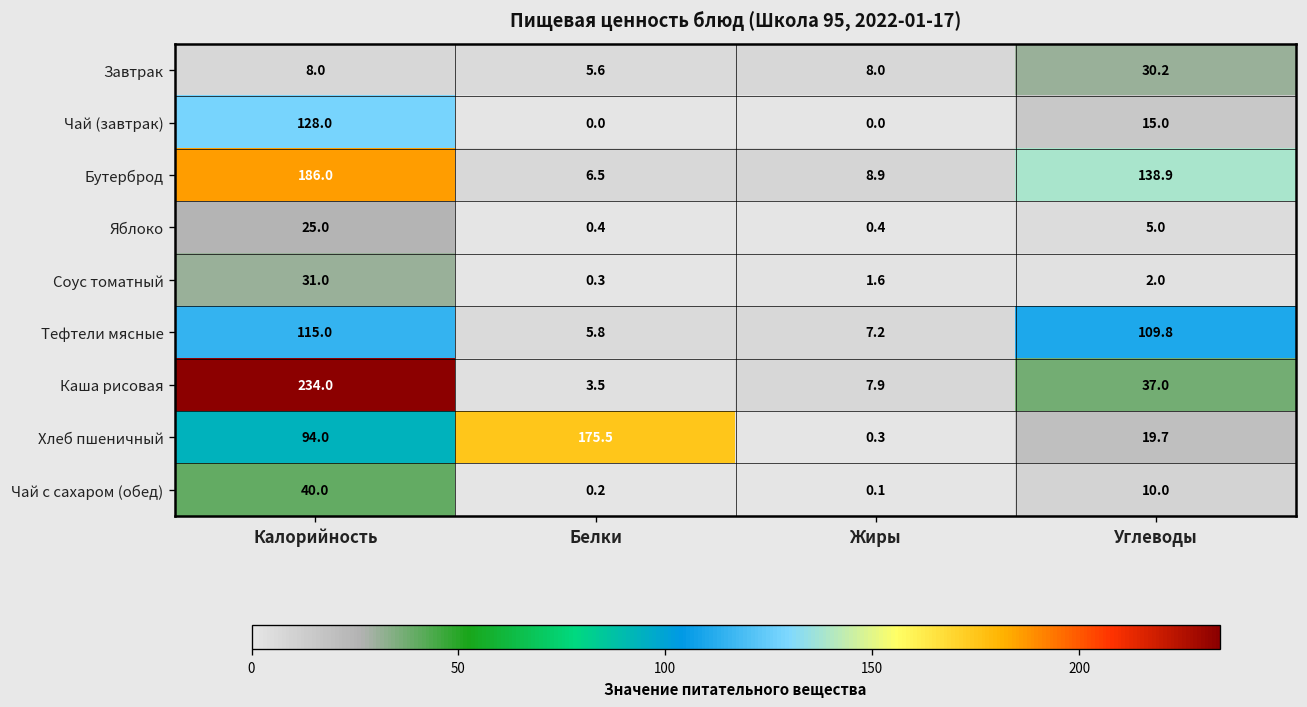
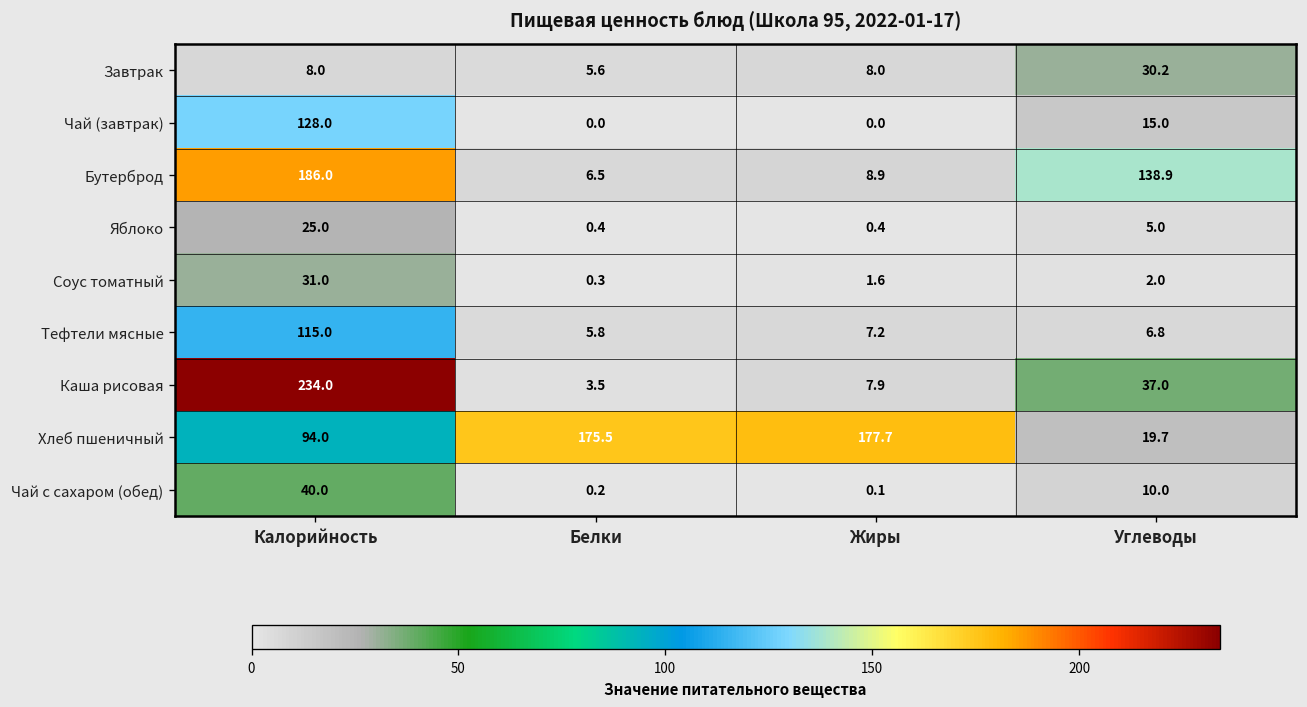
  {
    "Завтрак": {
      "Калорийность": 8.0,
      "Белки": 5.6,
      "Жиры": 8.0,
      "Углеводы": 30.2
    },
    "Чай (завтрак)": {
      "Калорийность": 128.0,
      "Белки": 0.0,
      "Жиры": 0.0,
      "Углеводы": 15.0
    },
    "Бутерброд": {
      "Калорийность": 186.0,
      "Белки": 6.5,
      "Жиры": 8.9,
      "Углеводы": 138.9
    },
    "Яблоко": {
      "Калорийность": 25.0,
      "Белки": 0.4,
      "Жиры": 0.4,
      "Углеводы": 5.0
    },
    "Соус томатный": {
      "Калорийность": 31.0,
      "Белки": 0.3,
      "Жиры": 1.6,
      "Углеводы": 2.0
    },
    "Тефтели мясные": {
      "Калорийность": 115.0,
      "Белки": 5.8,
      "Жиры": 7.2,
-     "Углеводы": 109.8
+     "Углеводы": 6.8
    },
    "Каша рисовая": {
      "Калорийность": 234.0,
      "Белки": 3.5,
      "Жиры": 7.9,
      "Углеводы": 37.0
    },
    "Хлеб пшеничный": {
      "Калорийность": 94.0,
      "Белки": 175.5,
-     "Жиры": 0.3,
+     "Жиры": 177.7,
      "Углеводы": 19.7
    },
    "Чай с сахаром (обед)": {
      "Калорийность": 40.0,
      "Белки": 0.2,
      "Жиры": 0.1,
      "Углеводы": 10.0
    }
  }
